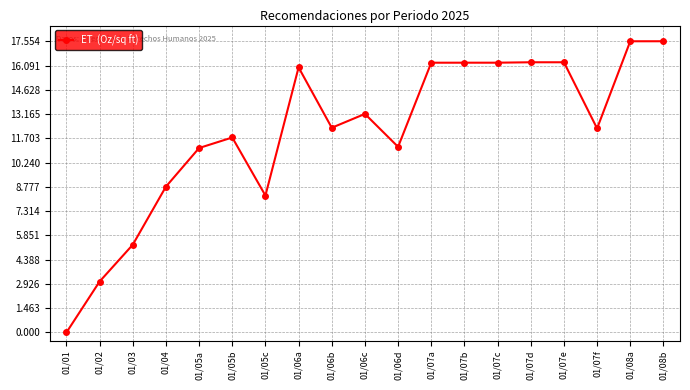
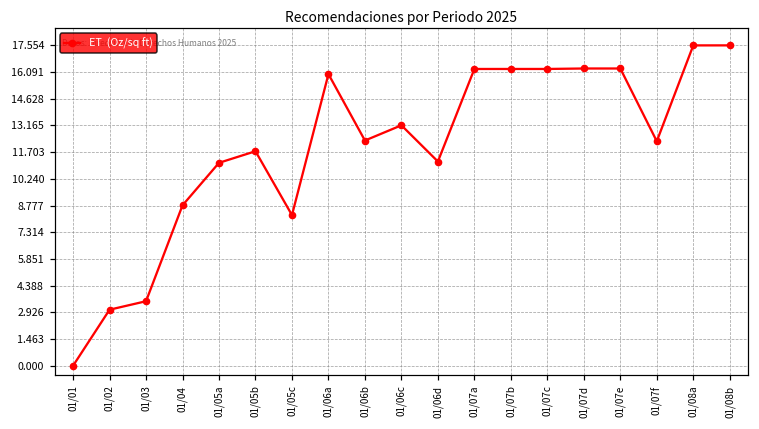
  {
    "01/01": 0.0,
    "01/02": 3.1,
-   "01/03": 5.3,
+   "01/03": 3.5,
    "01/04": 8.8,
    "01/05a": 11.1,
    "01/05b": 11.8,
    "01/05c": 8.3,
    "01/06a": 16.0,
    "01/06b": 12.3,
    "01/06c": 13.2,
    "01/06d": 11.2,
    "01/07a": 16.3,
    "01/07b": 16.3,
    "01/07c": 16.3,
    "01/07d": 16.3,
    "01/07e": 16.3,
    "01/07f": 12.3,
    "01/08a": 17.6,
    "01/08b": 17.6
  }
